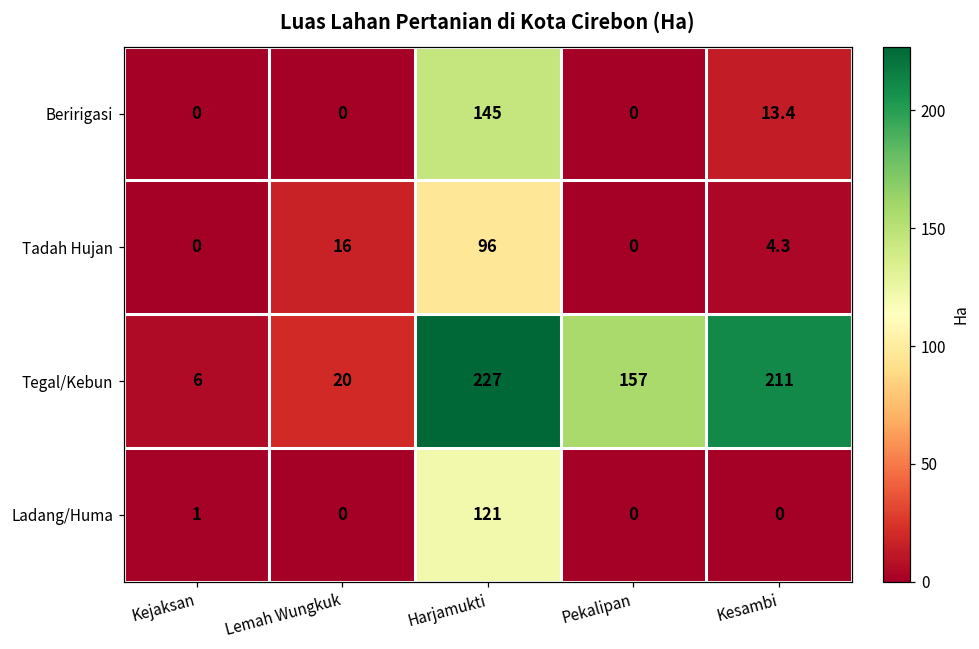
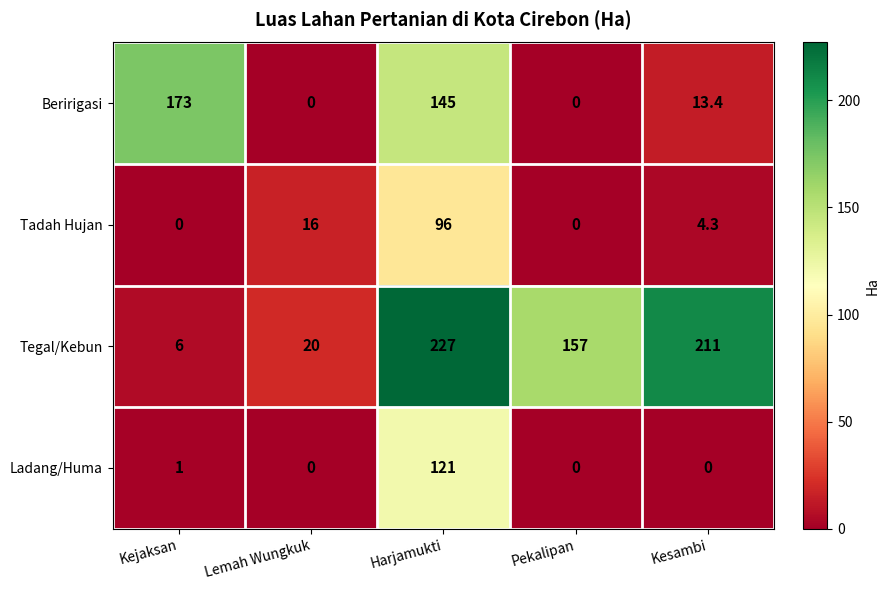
  {
    "Beririgasi": {
-     "Kejaksan": 0,
+     "Kejaksan": 173,
      "Lemah Wungkuk": 0,
      "Harjamukti": 145,
      "Pekalipan": 0,
      "Kesambi": 13.4
    },
    "Tadah Hujan": {
      "Kejaksan": 0,
      "Lemah Wungkuk": 16,
      "Harjamukti": 96,
      "Pekalipan": 0,
      "Kesambi": 4.3
    },
    "Tegal/Kebun": {
      "Kejaksan": 6,
      "Lemah Wungkuk": 20,
      "Harjamukti": 227,
      "Pekalipan": 157,
      "Kesambi": 211
    },
    "Ladang/Huma": {
      "Kejaksan": 1,
      "Lemah Wungkuk": 0,
      "Harjamukti": 121,
      "Pekalipan": 0,
      "Kesambi": 0
    }
  }
